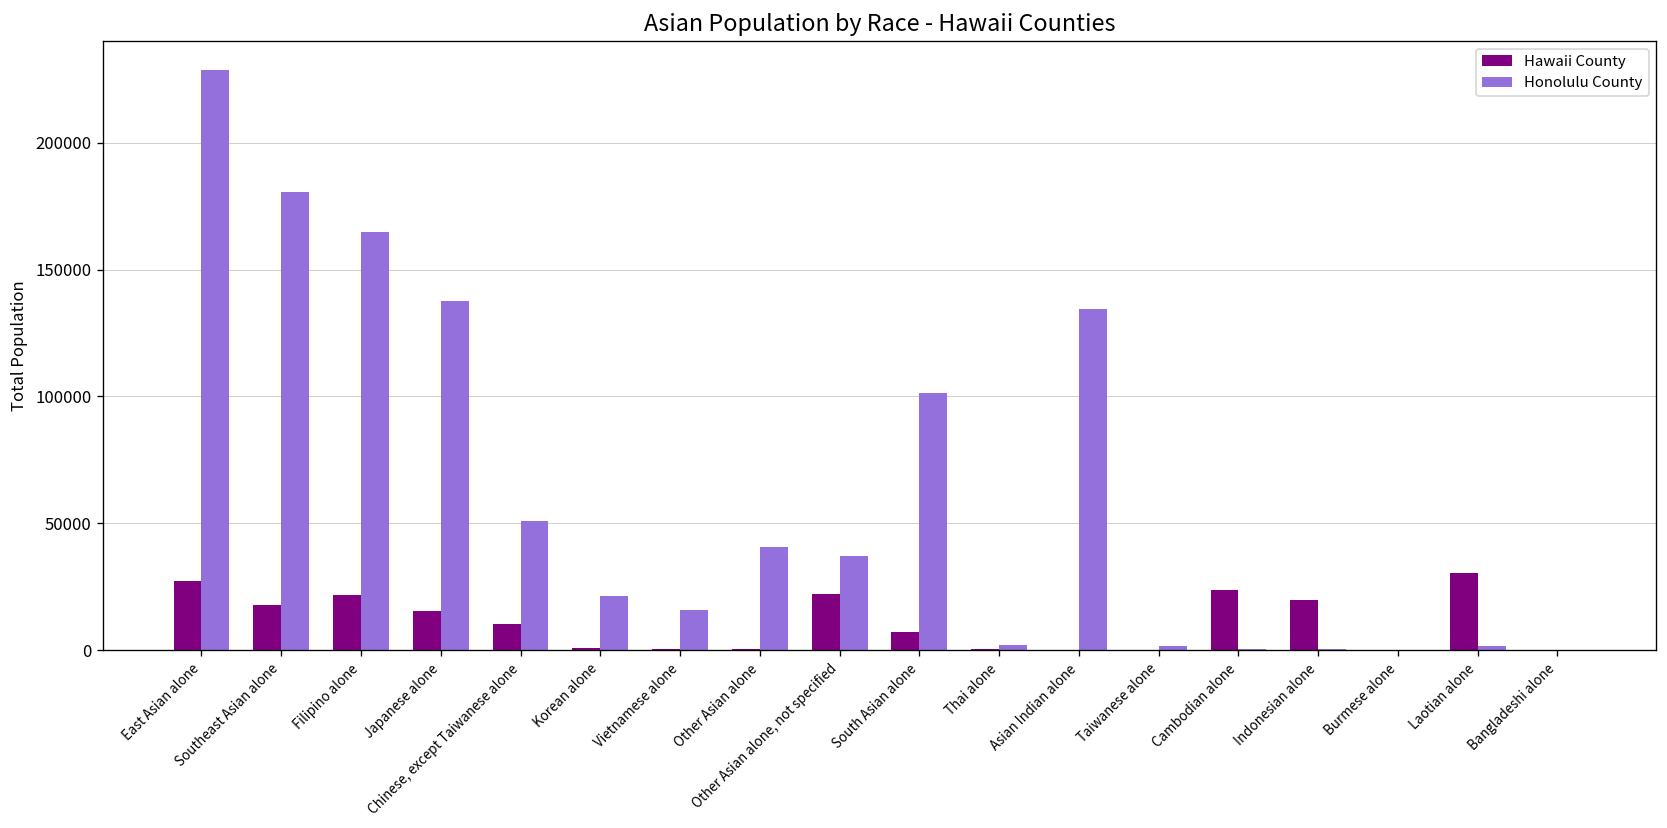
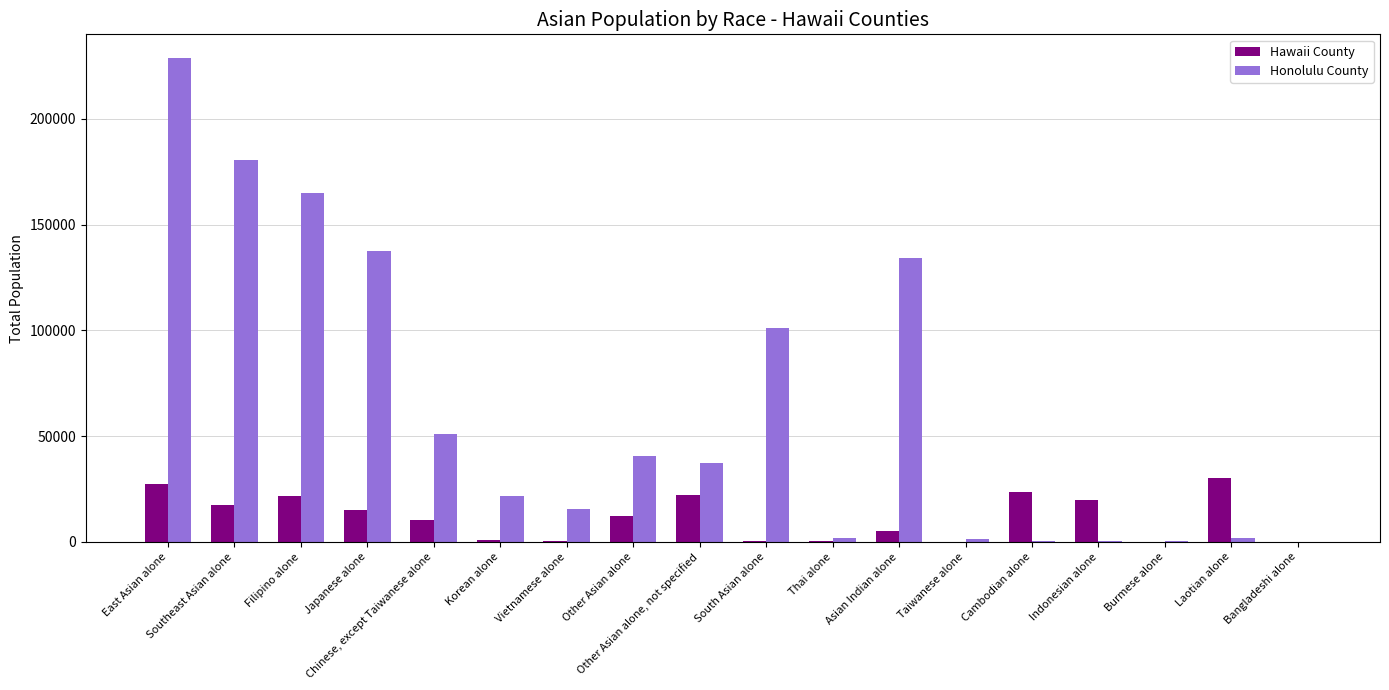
  {
    "Hawaii County": {
      "East Asian alone": 27000,
      "Southeast Asian alone": 18000,
      "Filipino alone": 22000,
      "Japanese alone": 15000,
      "Chinese, except Taiwanese alone": 11000,
-     "Other Asian alone": 1000,
+     "Other Asian alone": 12000,
      "Other Asian alone, not specified": 22000,
-     "South Asian alone": 7000,
-     "Asian Indian alone": 0,
+     "South Asian alone": 0,
+     "Asian Indian alone": 5000,
      "Cambodian alone": 24000,
      "Indonesian alone": 20000,
      "Laotian alone": 30000
    },
    "Honolulu County": {
      "East Asian alone": 229000,
      "Southeast Asian alone": 181000,
      "Filipino alone": 165000,
      "Japanese alone": 138000,
      "Chinese, except Taiwanese alone": 51000,
      "Korean alone": 21000,
      "Vietnamese alone": 16000,
      "Other Asian alone": 41000,
      "Other Asian alone, not specified": 37000,
      "South Asian alone": 101000,
      "Thai alone": 2000,
      "Asian Indian alone": 134000,
      "Taiwanese alone": 1000,
      "Laotian alone": 2000,
      "Bangladeshi alone": 0
    }
  }
